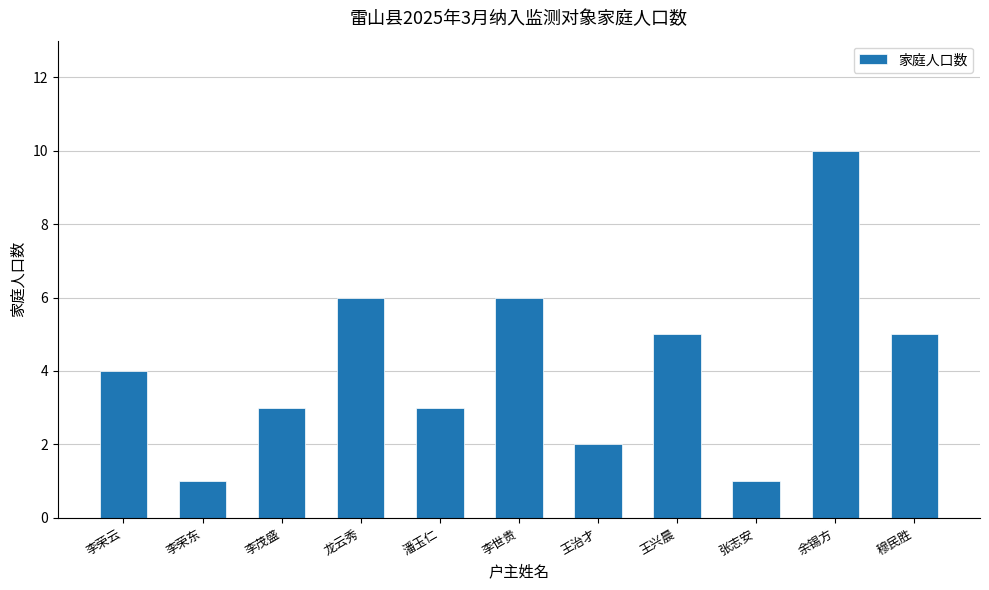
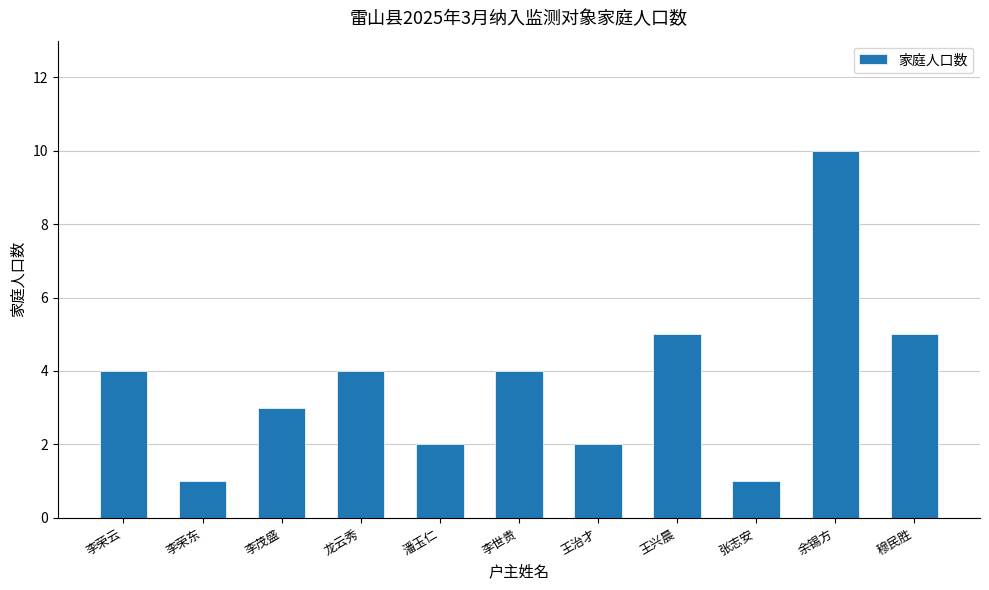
  {
    "李荣云": 4,
    "李荣东": 1,
    "李茂盛": 3,
-   "龙云秀": 6,
-   "潘玉仁": 3,
-   "李世贵": 6,
+   "龙云秀": 4,
+   "潘玉仁": 2,
+   "李世贵": 4,
    "王治才": 2,
    "王兴晨": 5,
    "张志安": 1,
    "余锡方": 10,
    "穆民胜": 5
  }
